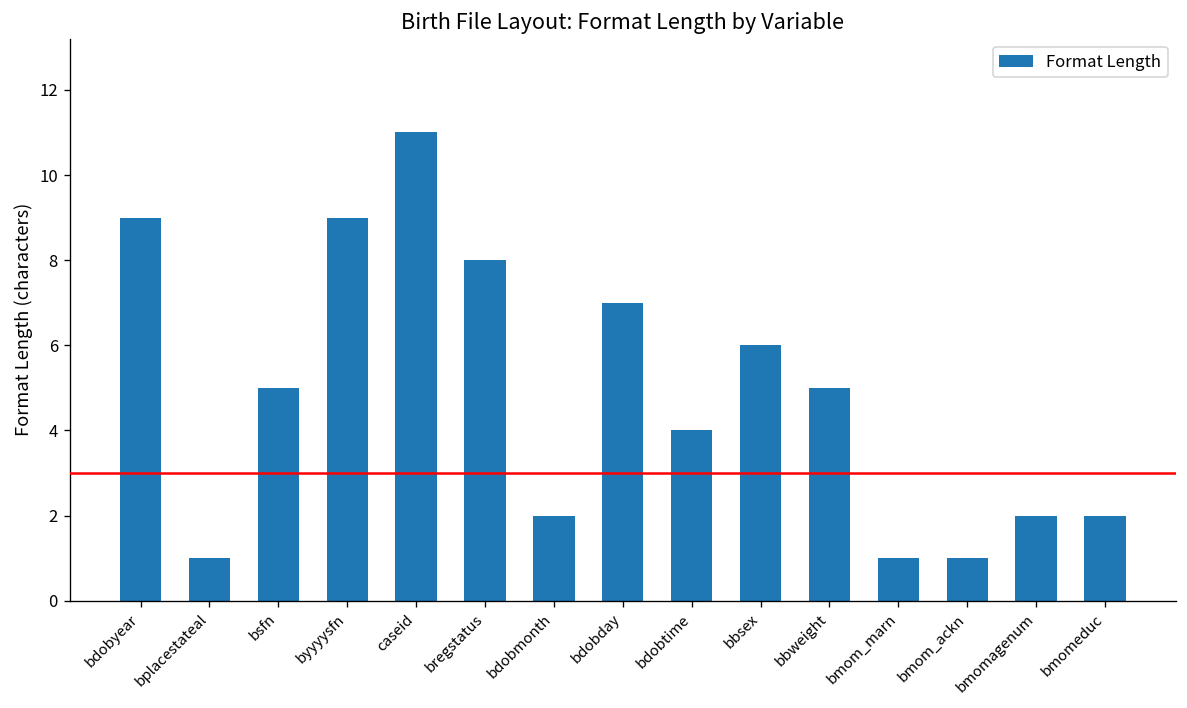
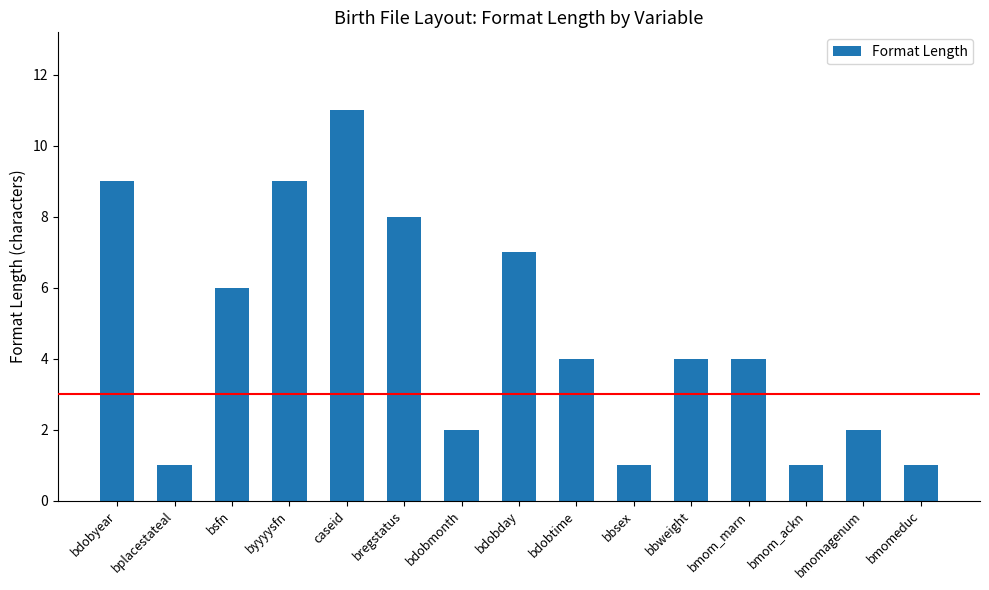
  {
    "bdobyear": 9,
    "bplacestateal": 1,
-   "bsfn": 5,
+   "bsfn": 6,
    "byyyysfn": 9,
    "caseid": 11,
    "bregstatus": 8,
    "bdobmonth": 2,
    "bdobday": 7,
    "bdobtime": 4,
-   "bbsex": 6,
-   "bbweight": 5,
-   "bmom_marn": 1,
+   "bbsex": 1,
+   "bbweight": 4,
+   "bmom_marn": 4,
    "bmom_ackn": 1,
    "bmomagenum": 2,
-   "bmomeduc": 2
+   "bmomeduc": 1
  }
